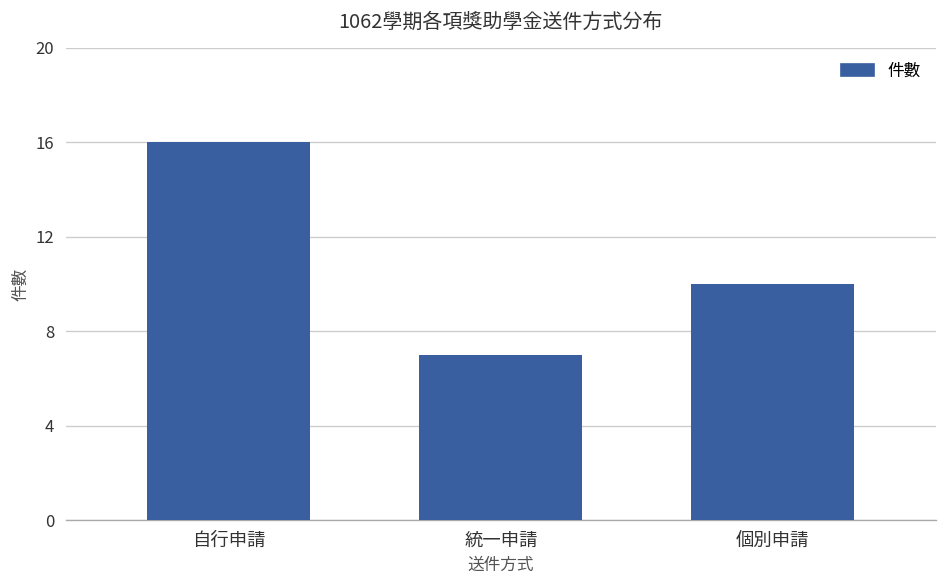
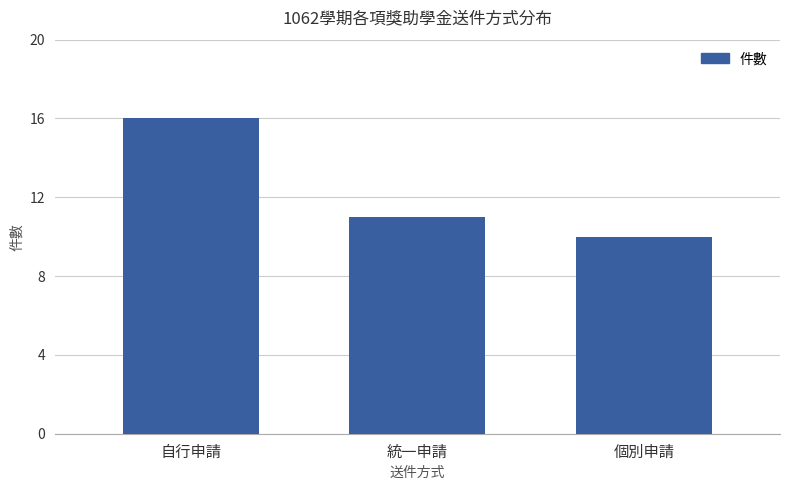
  {
    "自行申請": 16,
-   "統一申請": 7,
+   "統一申請": 11,
    "個別申請": 10
  }
